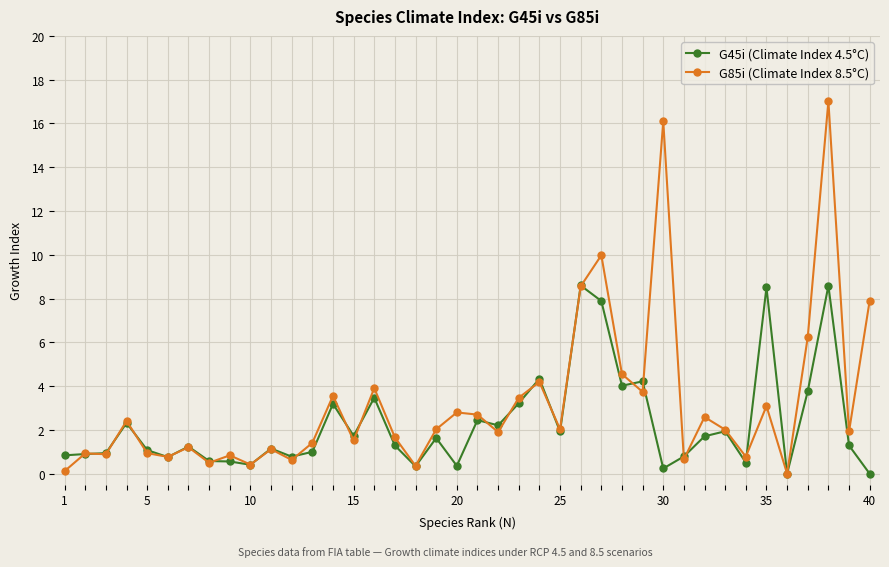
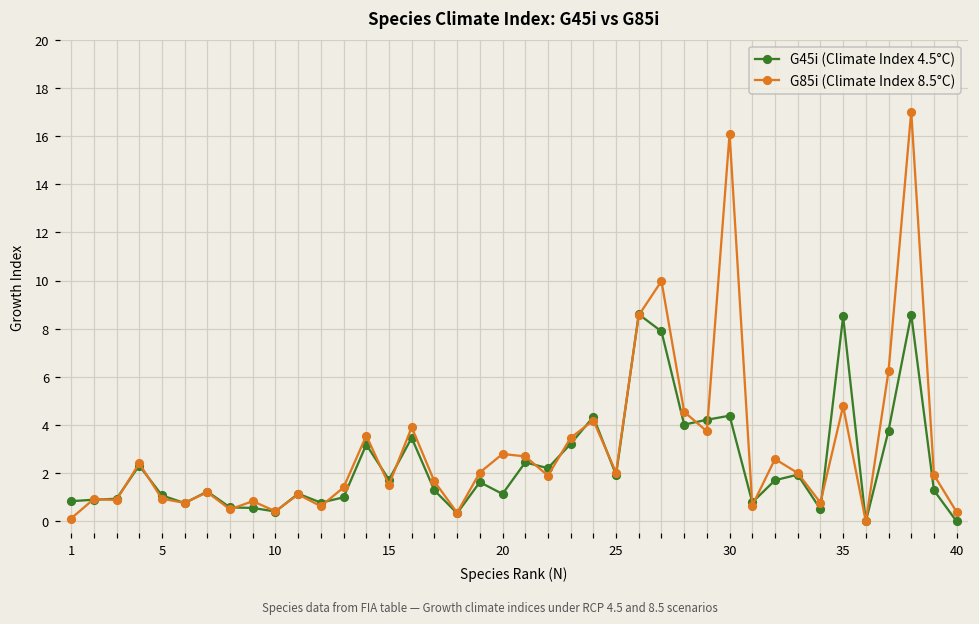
  {
    "G45i (Climate Index 4.5°C)": {
      "1": 0.8,
      "5": 1.1,
      "15": 1.7,
-     "20": 0.4,
-     "30": 0.2,
+     "20": 1.1,
+     "30": 4.4,
      "35": 8.5,
      "40": 0.0
    },
    "G85i (Climate Index 8.5°C)": {
      "1": 0.1,
      "5": 0.9,
      "15": 1.5,
      "20": 2.8,
      "30": 16.1,
-     "35": 3.1,
-     "40": 7.9
+     "35": 4.8,
+     "40": 0.4
    }
  }
